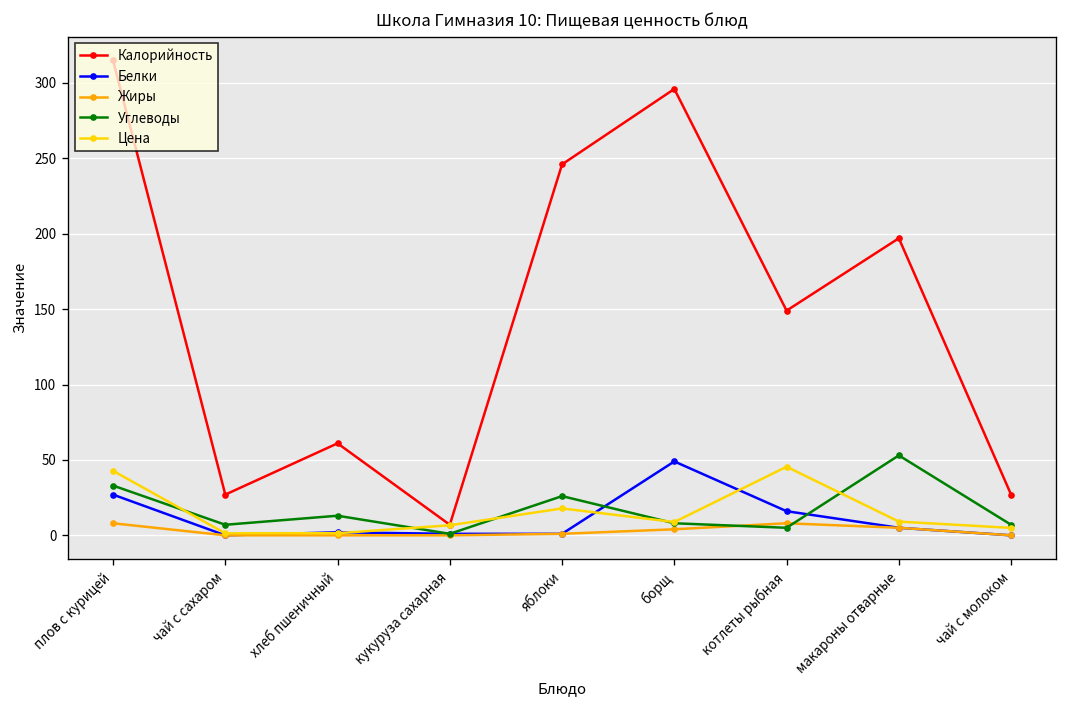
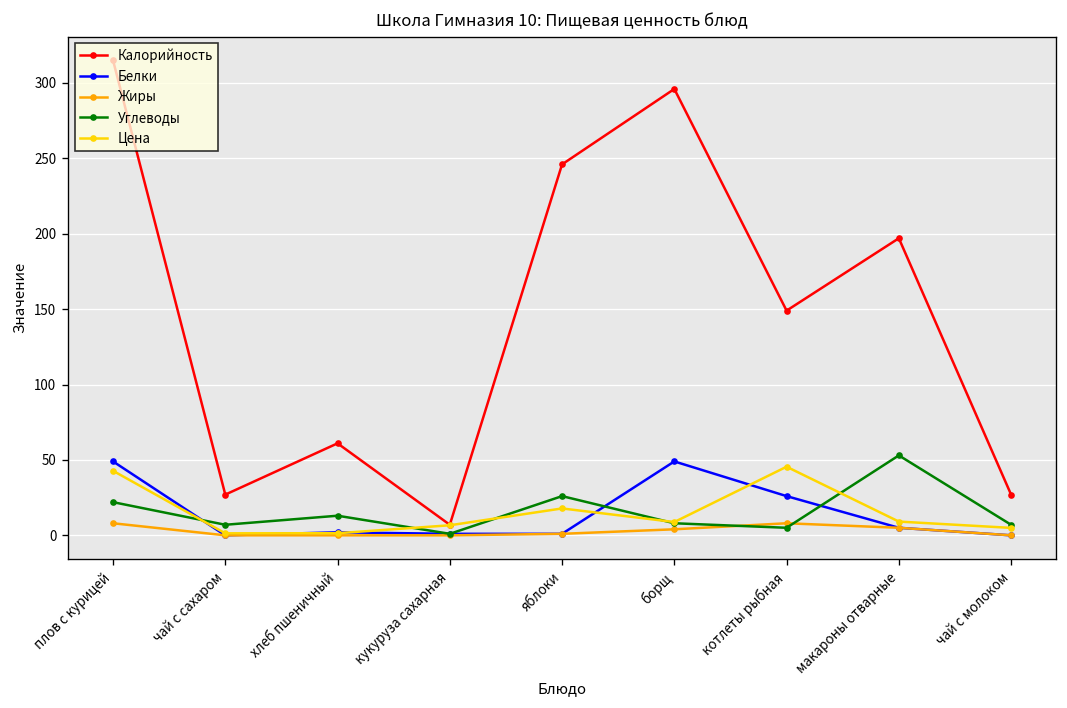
  {
    "Калорийность": {
      "чай с сахаром": 27,
      "хлеб пшеничный": 61,
      "яблоки": 246,
      "борщ": 296,
      "котлеты рыбная": 149,
      "макароны отварные": 197,
      "чай с молоком": 27
    },
    "Белки": {
-     "плов с курицей": 27,
+     "плов с курицей": 49,
      "борщ": 49,
-     "котлеты рыбная": 16
+     "котлеты рыбная": 26
    },
    "Углеводы": {
-     "плов с курицей": 33,
+     "плов с курицей": 22,
      "чай с сахаром": 7,
      "хлеб пшеничный": 13,
      "яблоки": 26,
      "котлеты рыбная": 5,
      "макароны отварные": 53,
      "чай с молоком": 7
    }
  }
